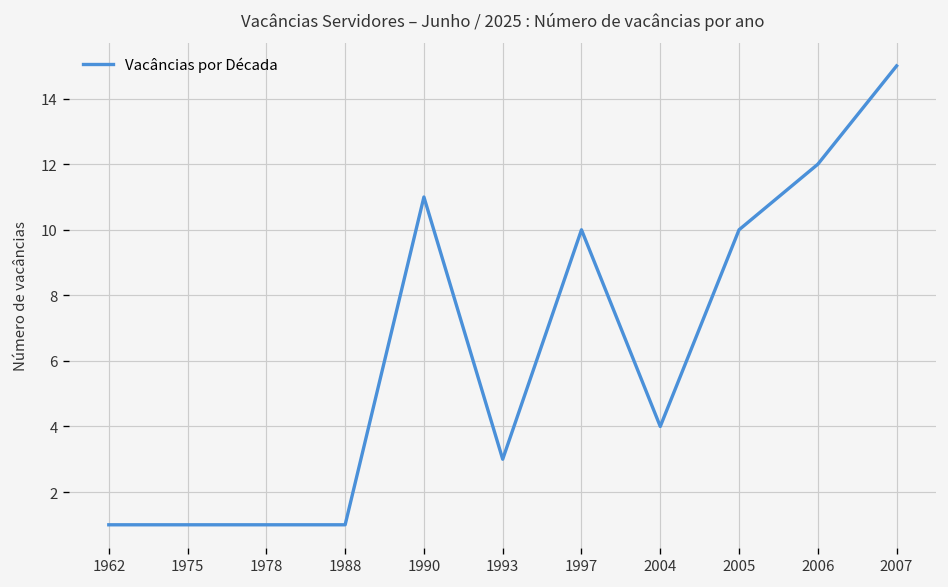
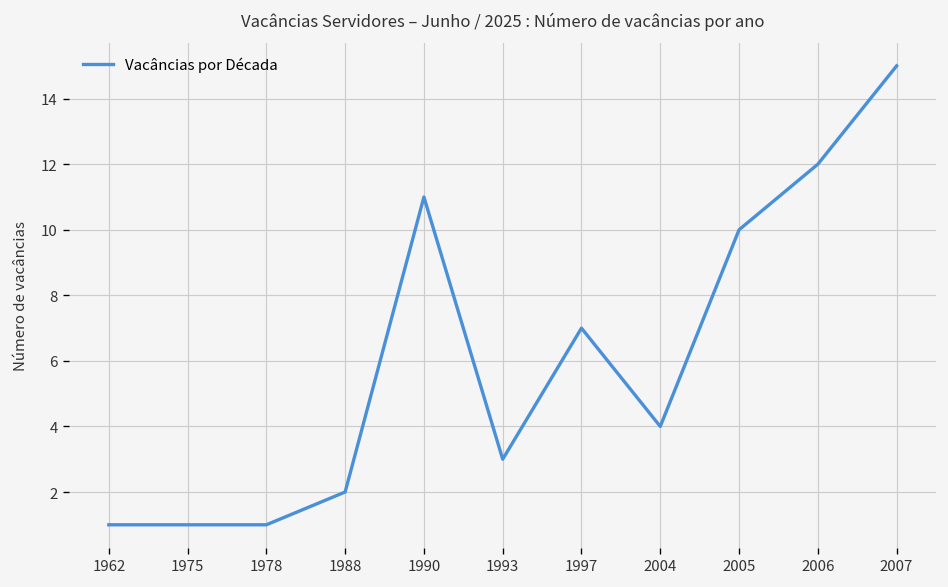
  {
    "1962": 1,
    "1975": 1,
    "1978": 1,
-   "1988": 1,
+   "1988": 2,
    "1990": 11,
    "1993": 3,
-   "1997": 10,
+   "1997": 7,
    "2004": 4,
    "2005": 10,
    "2006": 12,
    "2007": 15
  }
